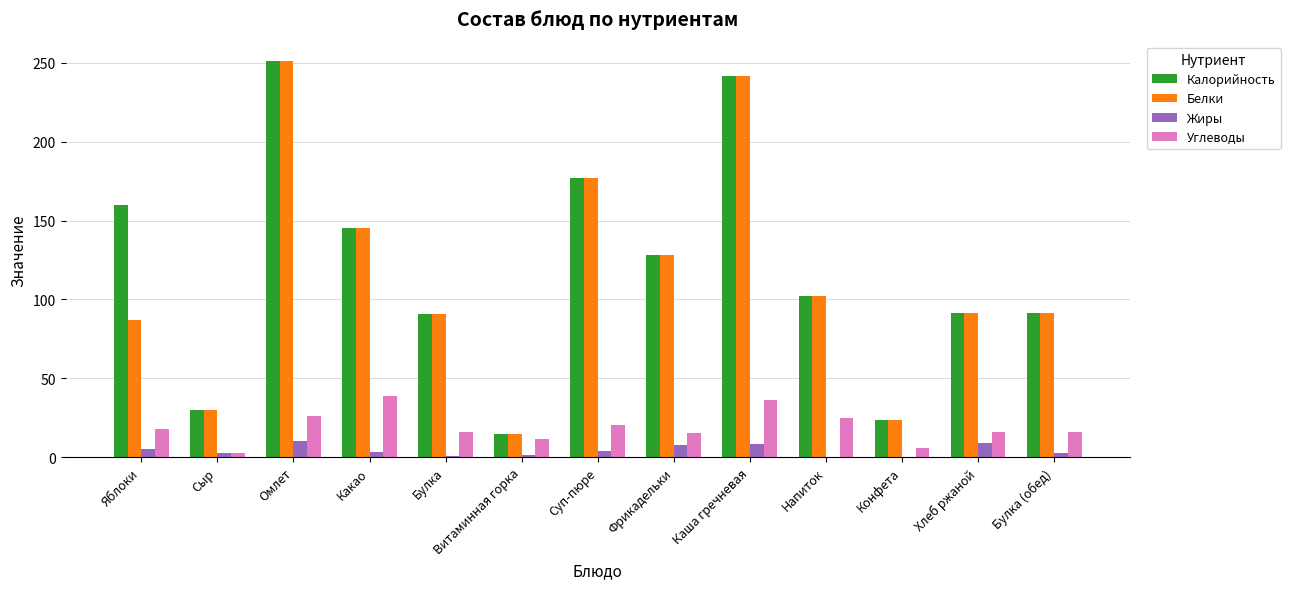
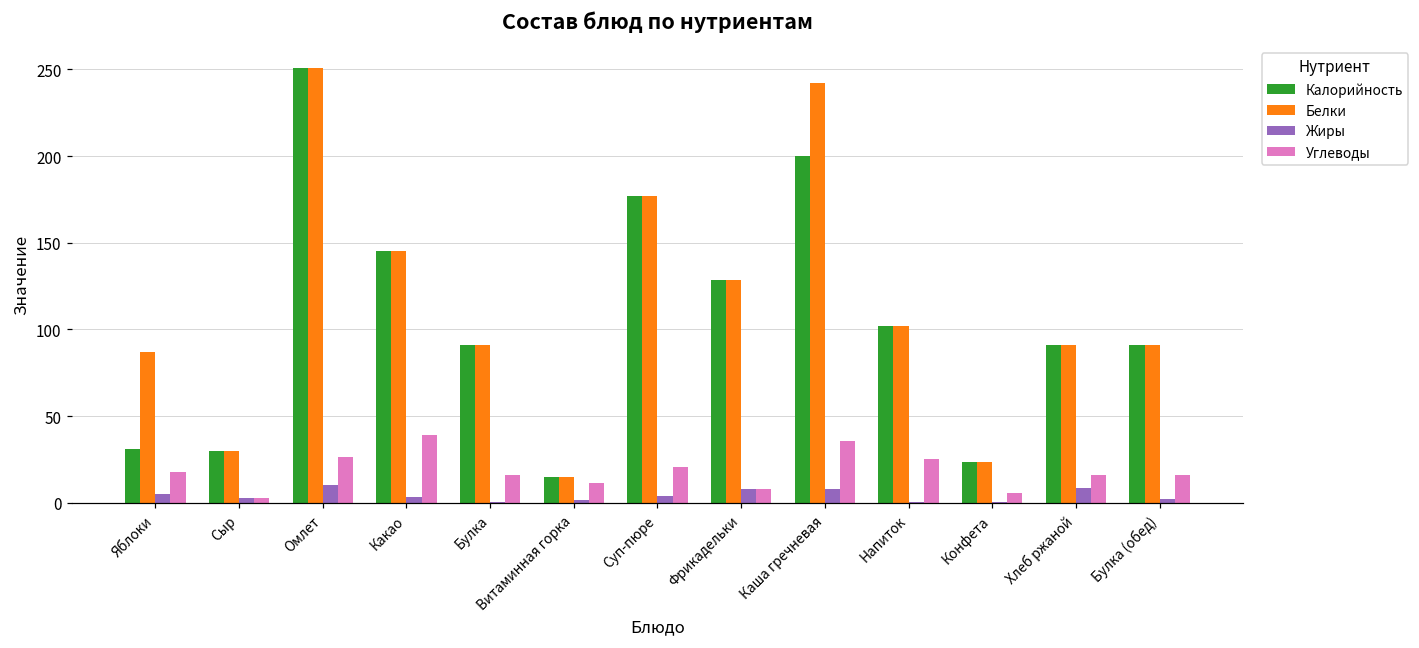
  {
    "Калорийность": {
-     "Яблоки": 160,
+     "Яблоки": 31,
      "Сыр": 30,
      "Омлет": 251,
      "Какао": 145,
      "Булка": 91,
      "Витаминная горка": 15,
      "Суп-пюре": 177,
      "Фрикадельки": 128,
-     "Каша гречневая": 242,
+     "Каша гречневая": 200,
      "Напиток": 102,
      "Конфета": 23,
      "Хлеб ржаной": 91,
      "Булка (обед)": 91
    },
    "Белки": {
      "Яблоки": 87,
      "Сыр": 30,
      "Омлет": 251,
      "Какао": 145,
      "Булка": 91,
      "Витаминная горка": 15,
      "Суп-пюре": 177,
      "Фрикадельки": 128,
      "Каша гречневая": 242,
      "Напиток": 102,
      "Конфета": 23,
      "Хлеб ржаной": 91,
      "Булка (обед)": 91
    },
    "Жиры": {
      "Яблоки": 5,
      "Сыр": 3,
      "Омлет": 10,
      "Какао": 3,
      "Суп-пюре": 4,
      "Фрикадельки": 8,
      "Каша гречневая": 8,
      "Хлеб ржаной": 9,
      "Булка (обед)": 2
    },
    "Углеводы": {
      "Яблоки": 18,
      "Сыр": 3,
      "Омлет": 26,
      "Какао": 39,
      "Булка": 16,
      "Витаминная горка": 11,
      "Суп-пюре": 20,
-     "Фрикадельки": 15,
+     "Фрикадельки": 8,
      "Каша гречневая": 36,
      "Напиток": 25,
      "Конфета": 6,
      "Хлеб ржаной": 16,
      "Булка (обед)": 16
    }
  }
